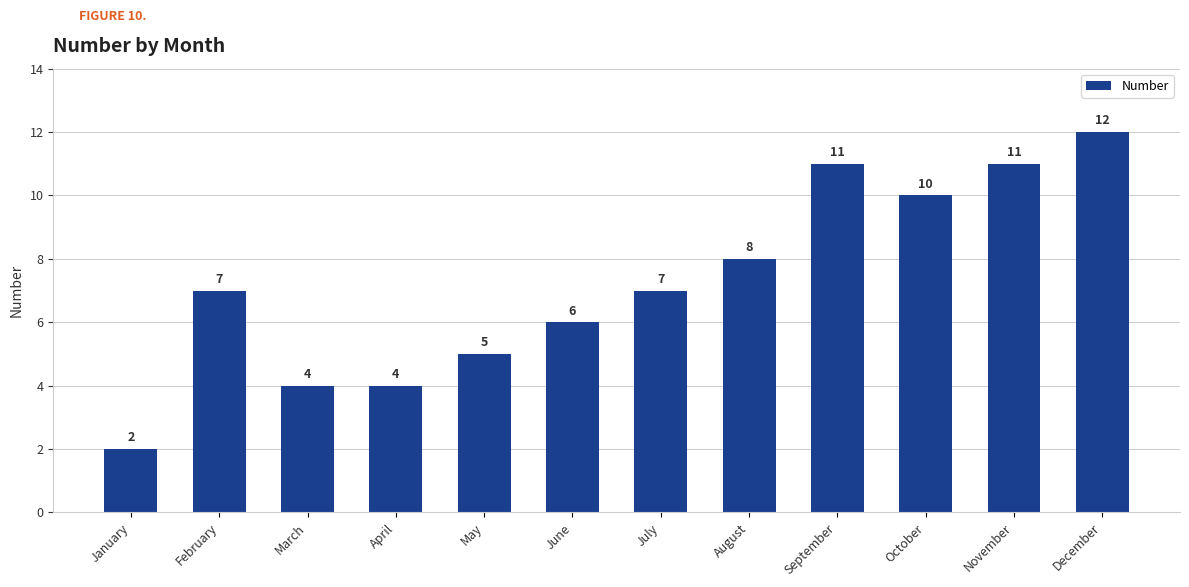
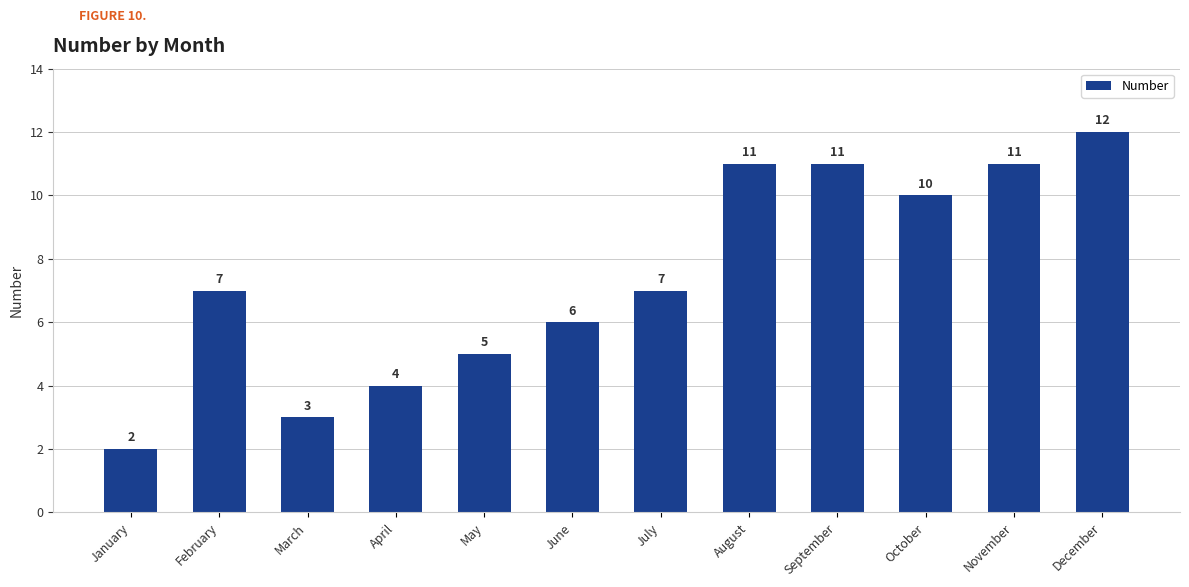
  {
    "January": 2,
    "February": 7,
-   "March": 4,
+   "March": 3,
    "April": 4,
    "May": 5,
    "June": 6,
    "July": 7,
-   "August": 8,
+   "August": 11,
    "September": 11,
    "October": 10,
    "November": 11,
    "December": 12
  }
